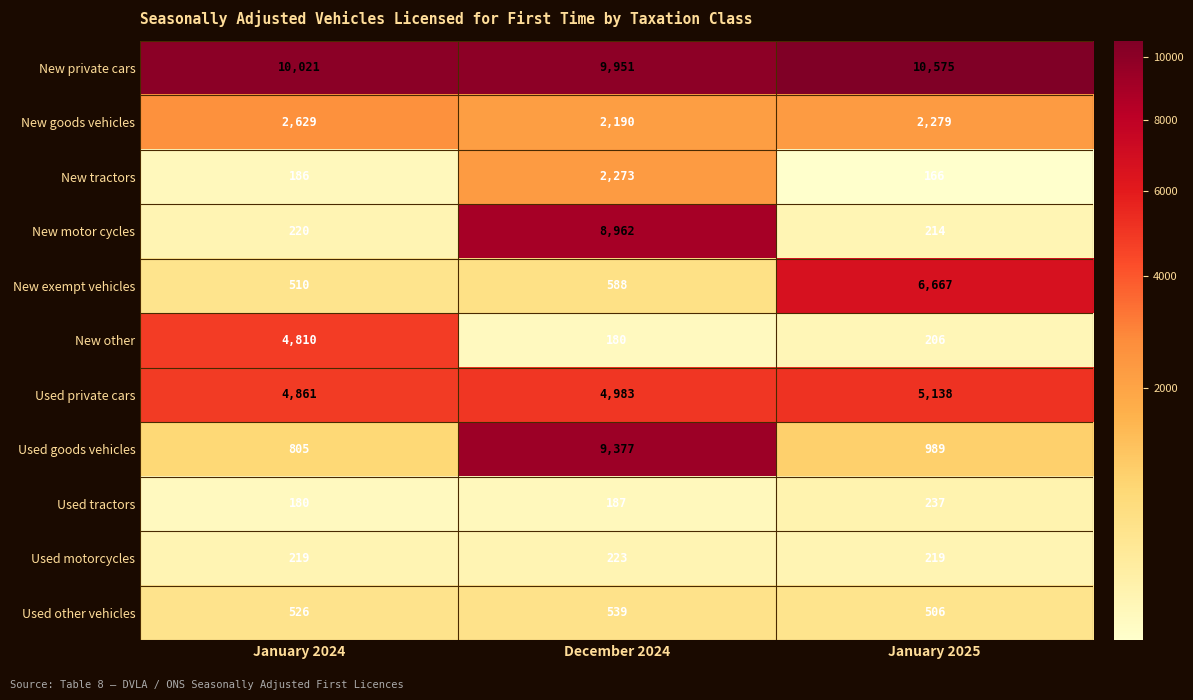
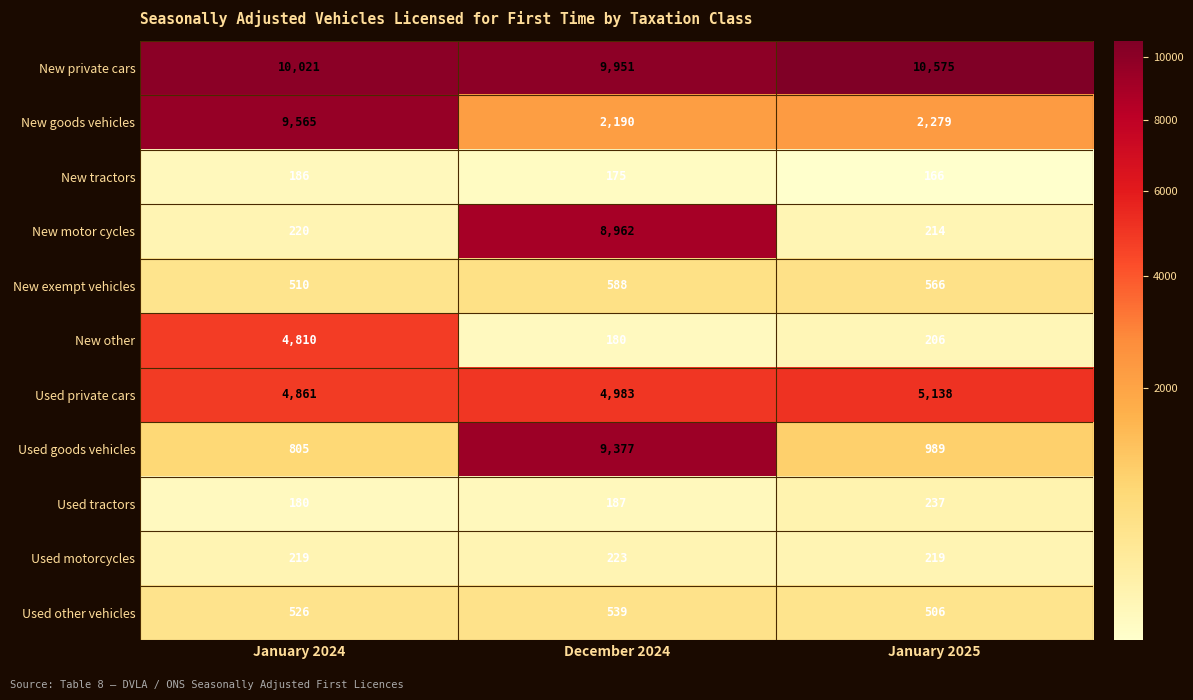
  {
    "New private cars": {
      "January 2024": "10,021",
      "December 2024": "9,951",
      "January 2025": "10,575"
    },
    "New goods vehicles": {
-     "January 2024": "2,629",
+     "January 2024": "9,565",
      "December 2024": "2,190",
      "January 2025": "2,279"
    },
    "New tractors": {
      "January 2024": "186",
-     "December 2024": "2,273",
+     "December 2024": "175",
      "January 2025": "166"
    },
    "New motor cycles": {
      "January 2024": "220",
      "December 2024": "8,962",
      "January 2025": "214"
    },
    "New exempt vehicles": {
      "January 2024": "510",
      "December 2024": "588",
-     "January 2025": "6,667"
+     "January 2025": "566"
    },
    "New other": {
      "January 2024": "4,810",
      "December 2024": "180",
      "January 2025": "206"
    },
    "Used private cars": {
      "January 2024": "4,861",
      "December 2024": "4,983",
      "January 2025": "5,138"
    },
    "Used goods vehicles": {
      "January 2024": "805",
      "December 2024": "9,377",
      "January 2025": "989"
    },
    "Used tractors": {
      "January 2024": "180",
      "December 2024": "187",
      "January 2025": "237"
    },
    "Used motorcycles": {
      "January 2024": "219",
      "December 2024": "223",
      "January 2025": "219"
    },
    "Used other vehicles": {
      "January 2024": "526",
      "December 2024": "539",
      "January 2025": "506"
    }
  }
